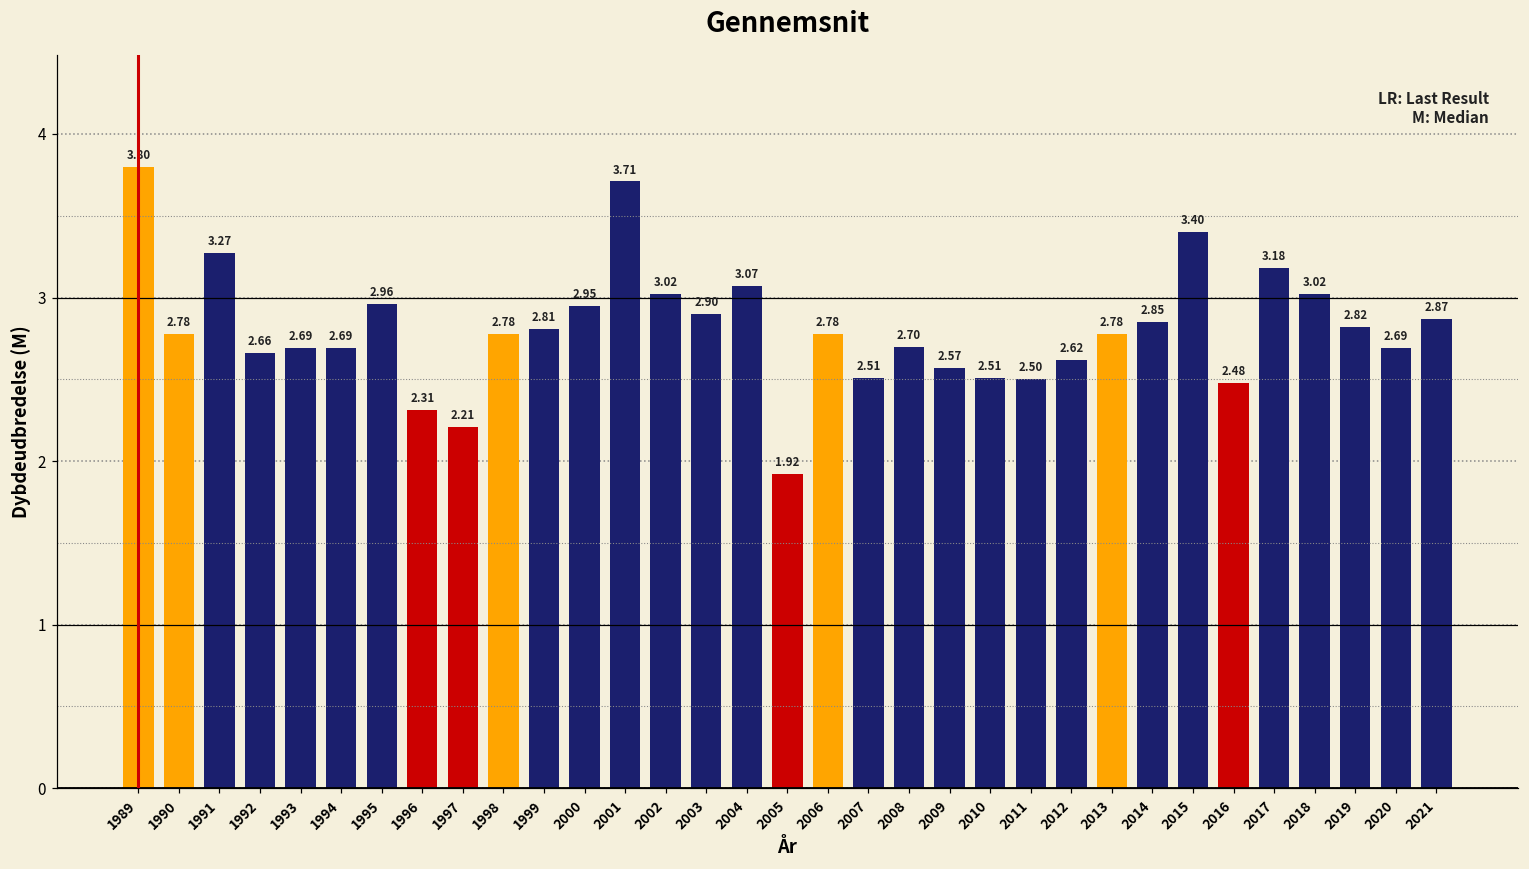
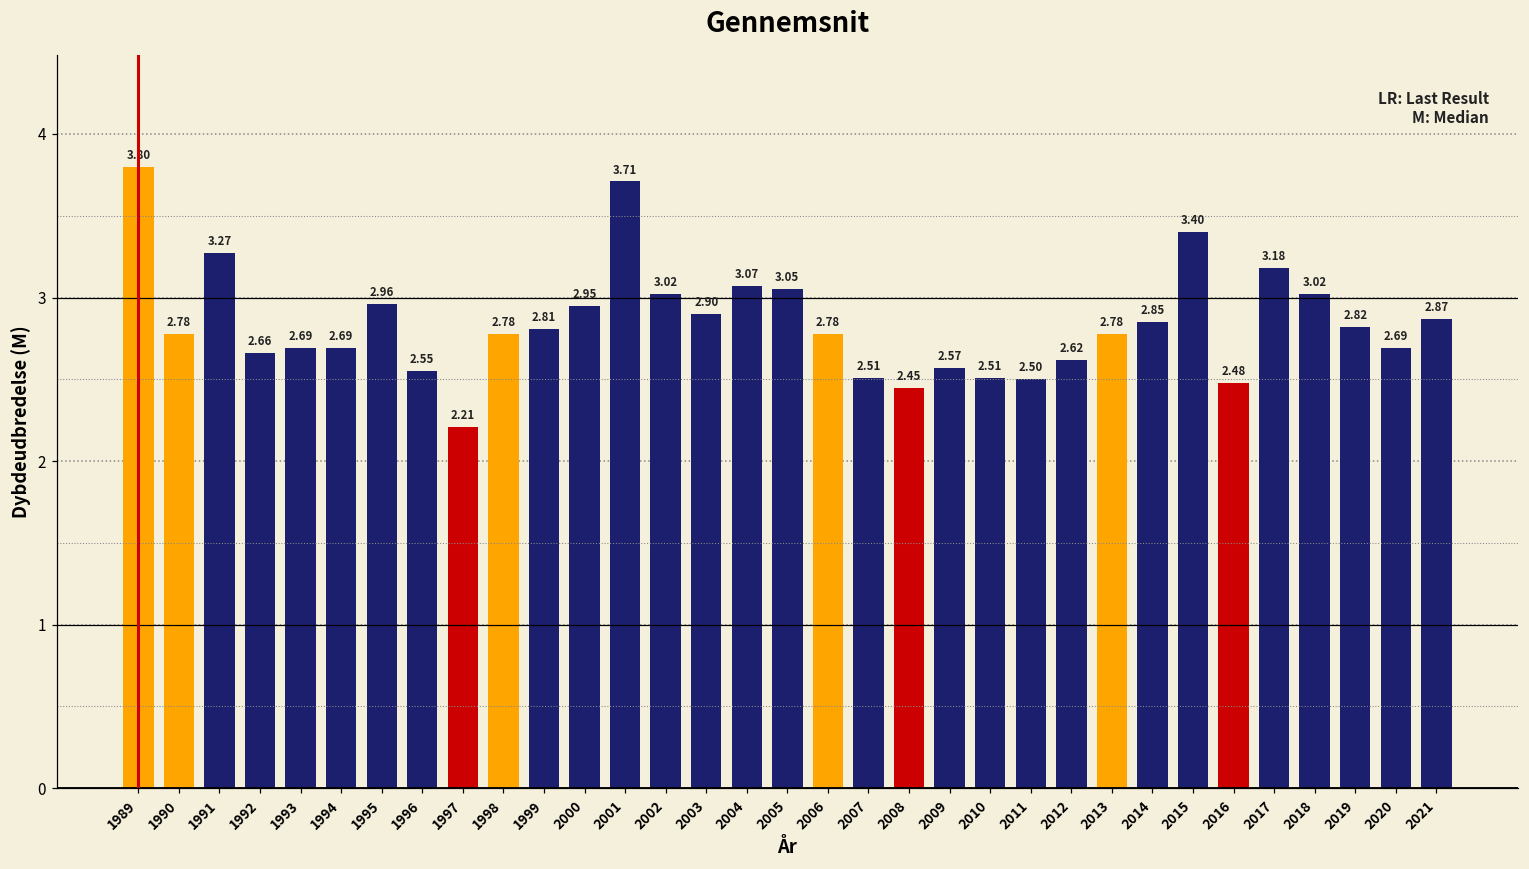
  {
    "1989": 3.80,
    "1990": 2.78,
    "1991": 3.27,
    "1992": 2.66,
    "1993": 2.69,
    "1994": 2.69,
    "1995": 2.96,
-   "1996": 2.31,
+   "1996": 2.55,
    "1997": 2.21,
    "1998": 2.78,
    "1999": 2.81,
    "2000": 2.95,
    "2001": 3.71,
    "2002": 3.02,
    "2003": 2.90,
    "2004": 3.07,
-   "2005": 1.92,
+   "2005": 3.05,
    "2006": 2.78,
    "2007": 2.51,
-   "2008": 2.70,
+   "2008": 2.45,
    "2009": 2.57,
    "2010": 2.51,
    "2011": 2.50,
    "2012": 2.62,
    "2013": 2.78,
    "2014": 2.85,
    "2015": 3.40,
    "2016": 2.48,
    "2017": 3.18,
    "2018": 3.02,
    "2019": 2.82,
    "2020": 2.69,
    "2021": 2.87
  }
